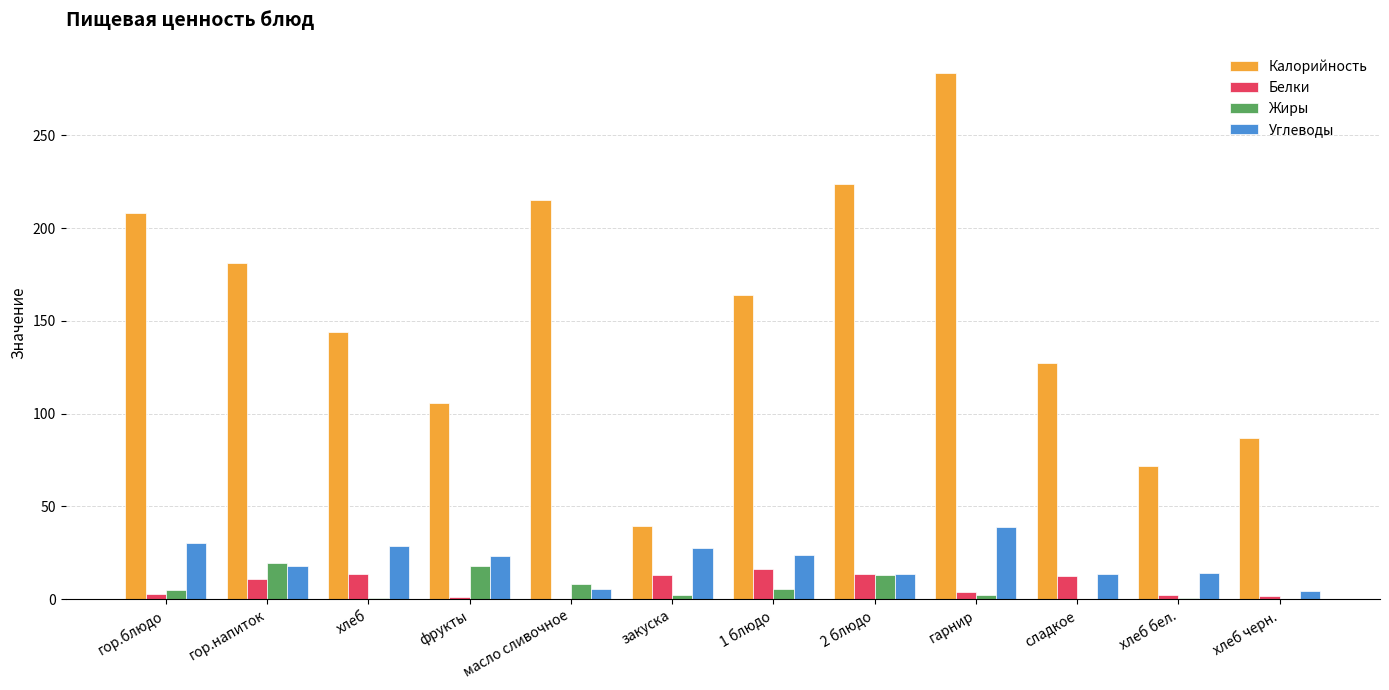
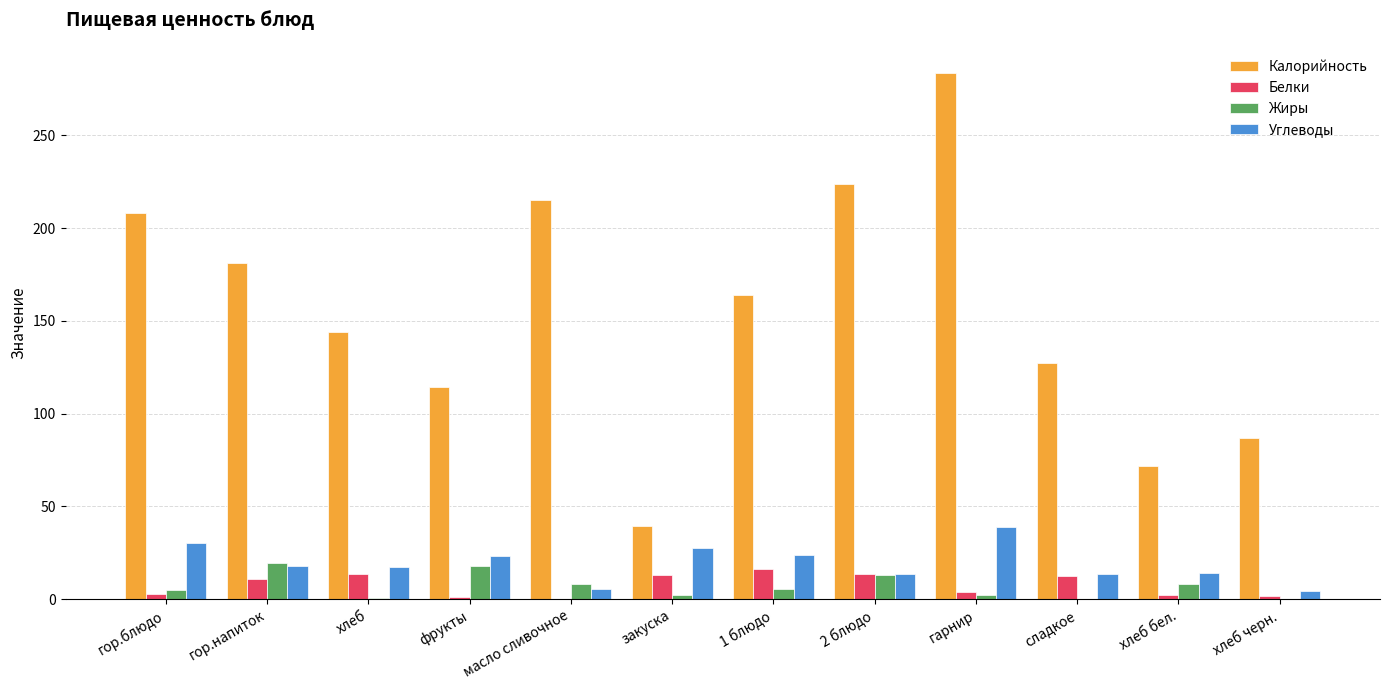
  {
    "Калорийность": {
      "гор.блюдо": 208,
      "гор.напиток": 181,
      "хлеб": 144,
-     "фрукты": 106,
+     "фрукты": 114,
      "масло сливочное": 215,
      "закуска": 40,
      "1 блюдо": 164,
      "2 блюдо": 224,
      "гарнир": 284,
      "сладкое": 127,
      "хлеб бел.": 72,
      "хлеб черн.": 87
    },
    "Белки": {
      "гор.блюдо": 3,
      "гор.напиток": 11,
      "хлеб": 13,
      "закуска": 13,
      "1 блюдо": 16,
      "2 блюдо": 14,
      "гарнир": 4,
      "сладкое": 13,
      "хлеб бел.": 2,
      "хлеб черн.": 2
    },
    "Жиры": {
      "гор.блюдо": 5,
      "гор.напиток": 19,
      "фрукты": 18,
      "масло сливочное": 8,
      "закуска": 2,
      "1 блюдо": 5,
      "2 блюдо": 13,
      "гарнир": 2,
      "сладкое": 0,
-     "хлеб бел.": 0
+     "хлеб бел.": 8
    },
    "Углеводы": {
      "гор.блюдо": 30,
      "гор.напиток": 18,
-     "хлеб": 28,
+     "хлеб": 17,
      "фрукты": 23,
      "масло сливочное": 6,
      "закуска": 27,
      "1 блюдо": 24,
      "2 блюдо": 13,
      "гарнир": 39,
      "сладкое": 14,
      "хлеб бел.": 14,
      "хлеб черн.": 5
    }
  }
